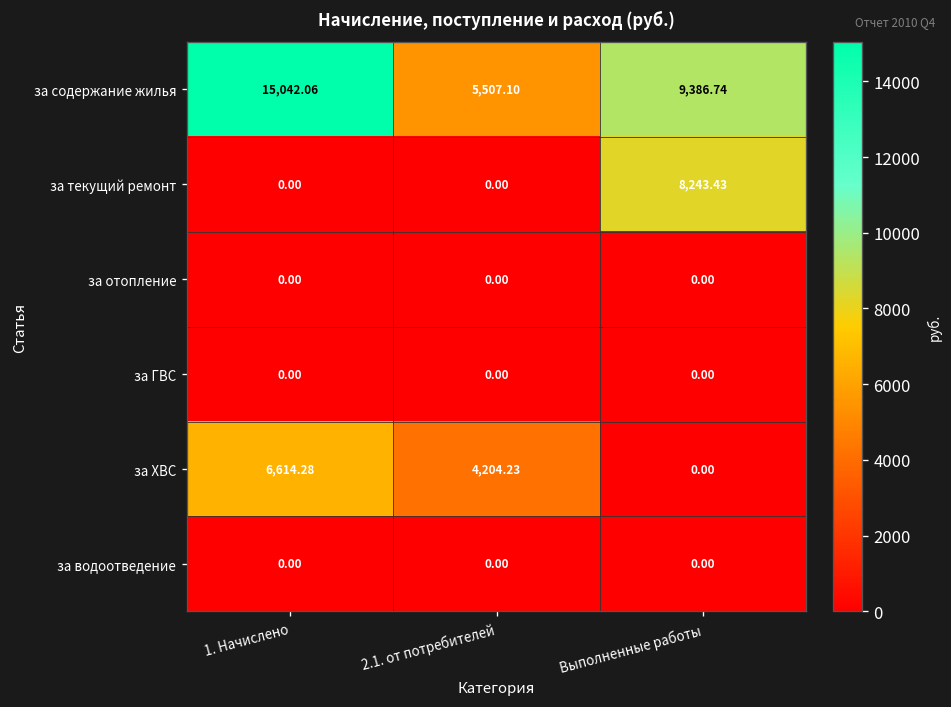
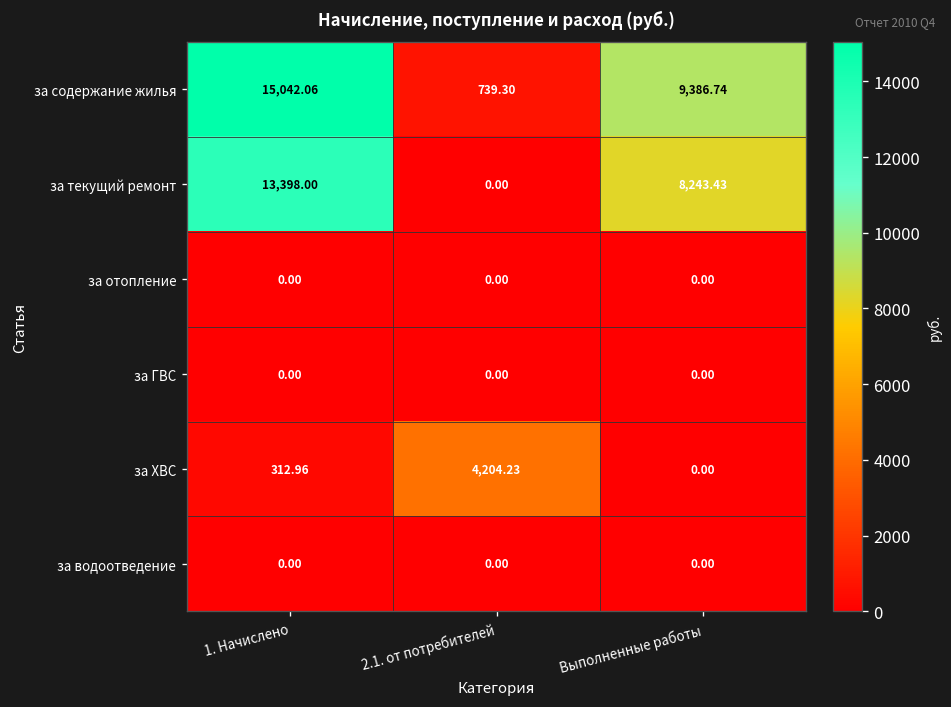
  {
    "за содержание жилья": {
      "1. Начислено": "15,042.06",
-     "2.1. от потребителей": "5,507.10",
+     "2.1. от потребителей": "739.30",
      "Выполненные работы": "9,386.74"
    },
    "за текущий ремонт": {
-     "1. Начислено": "0.00",
+     "1. Начислено": "13,398.00",
      "2.1. от потребителей": "0.00",
      "Выполненные работы": "8,243.43"
    },
    "за отопление": {
      "1. Начислено": "0.00",
      "2.1. от потребителей": "0.00",
      "Выполненные работы": "0.00"
    },
    "за ГВС": {
      "1. Начислено": "0.00",
      "2.1. от потребителей": "0.00",
      "Выполненные работы": "0.00"
    },
    "за ХВС": {
-     "1. Начислено": "6,614.28",
+     "1. Начислено": "312.96",
      "2.1. от потребителей": "4,204.23",
      "Выполненные работы": "0.00"
    },
    "за водоотведение": {
      "1. Начислено": "0.00",
      "2.1. от потребителей": "0.00",
      "Выполненные работы": "0.00"
    }
  }
